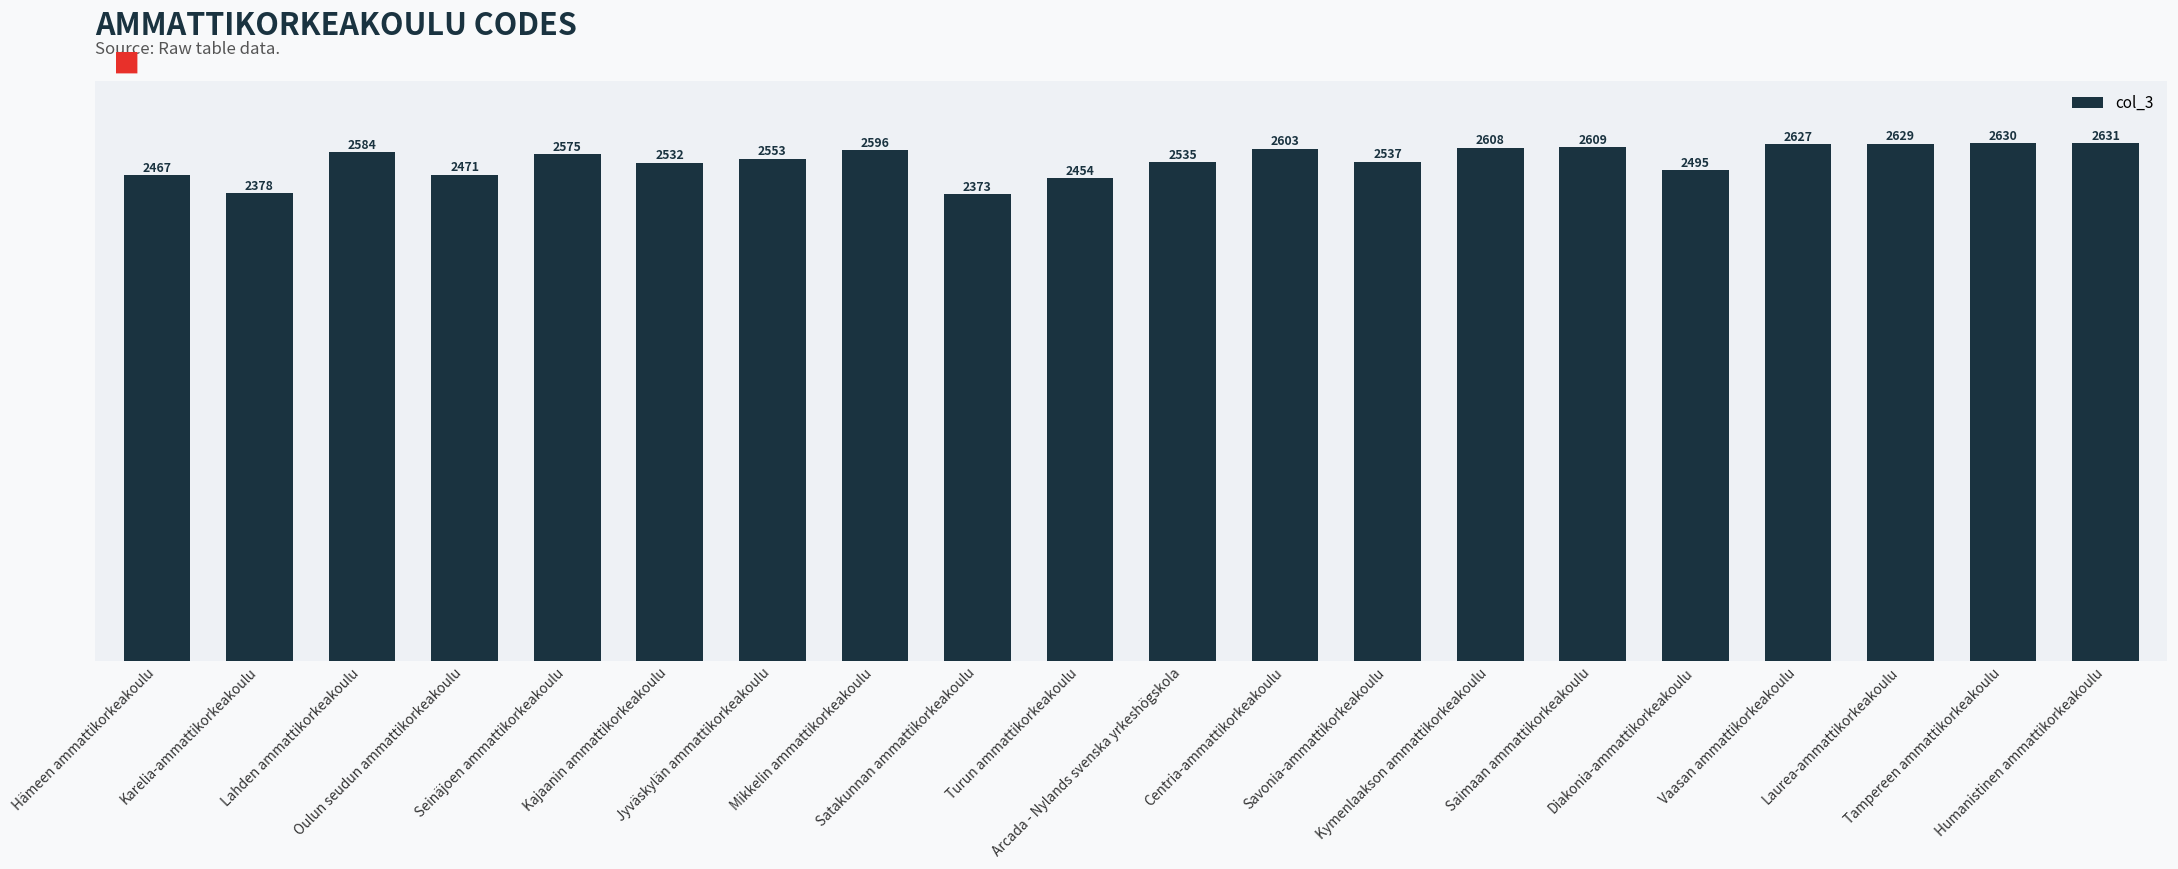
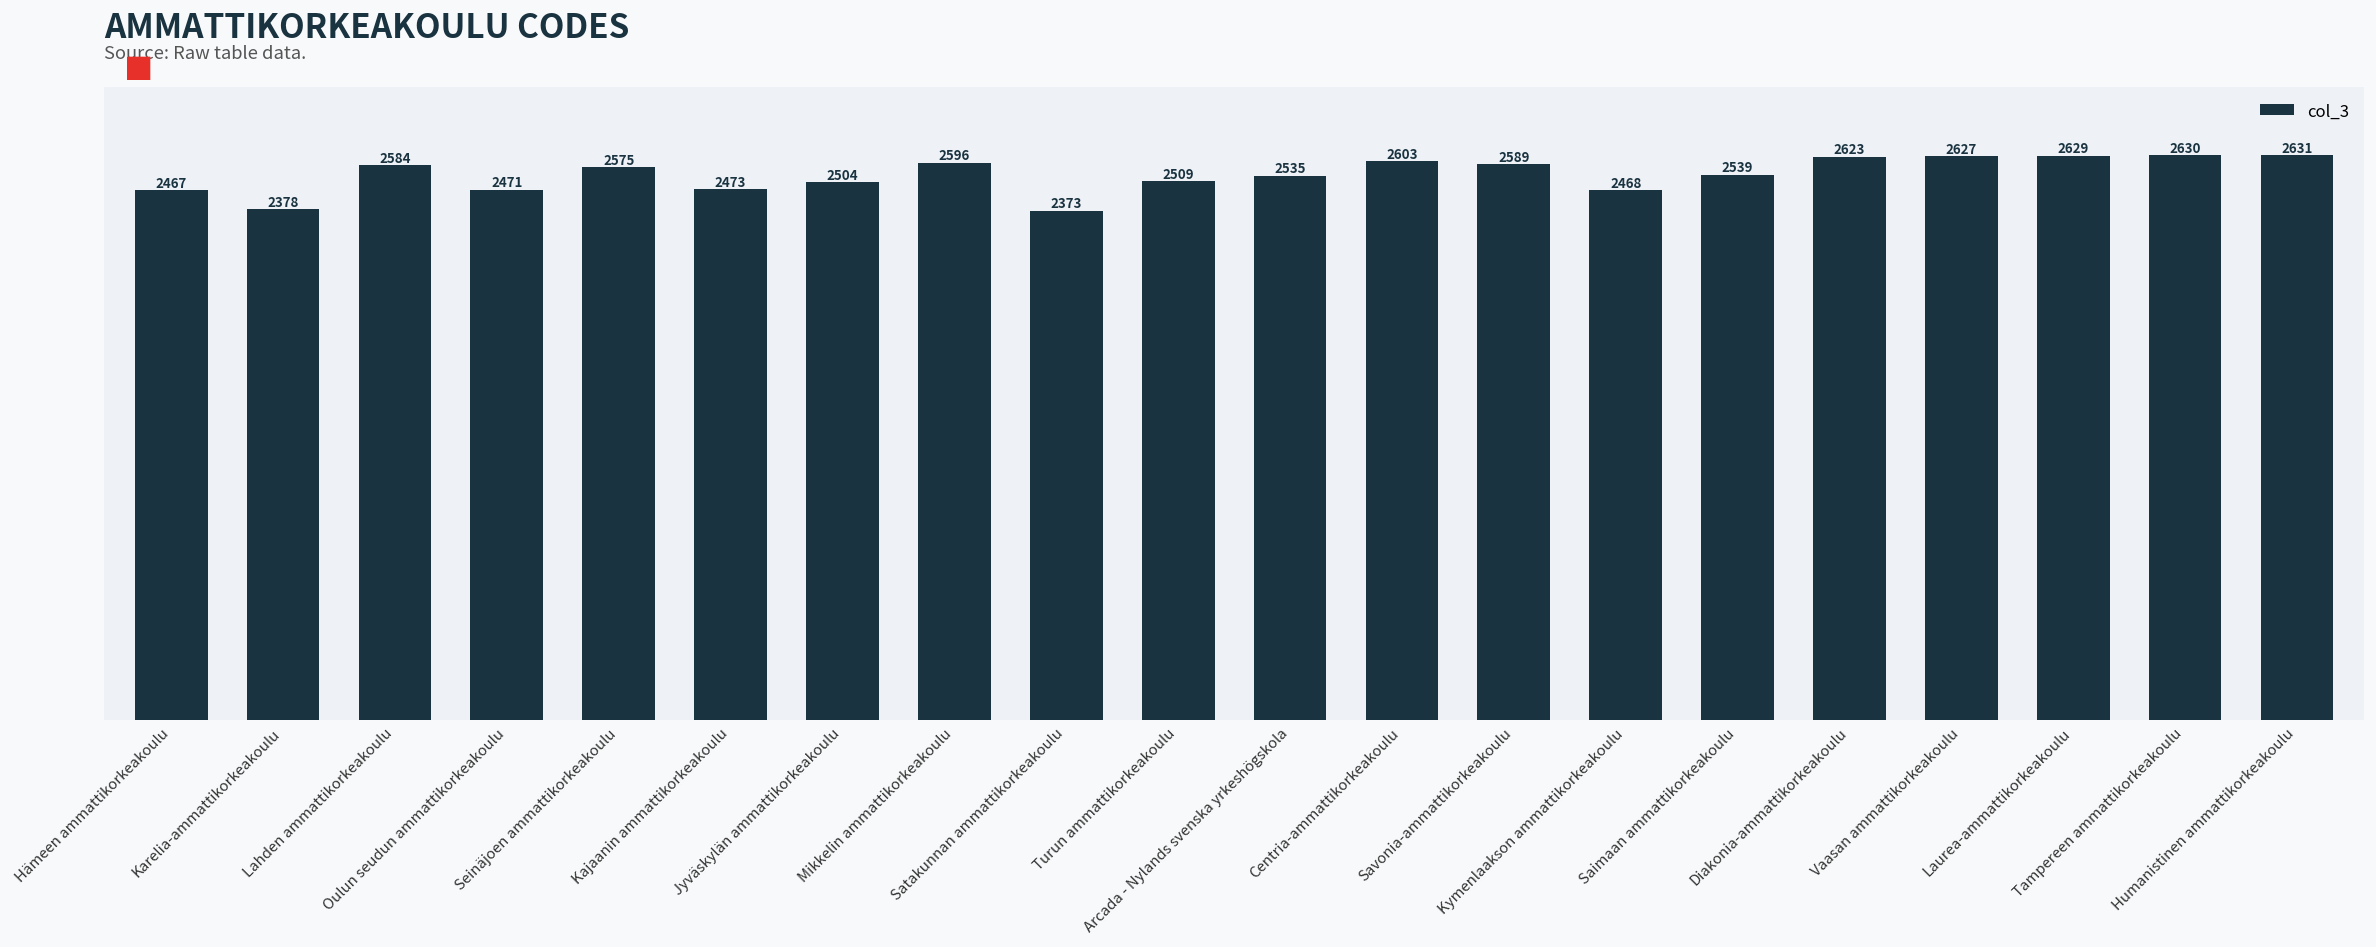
  {
    "Hämeen ammattikorkeakoulu": 2467,
    "Karelia-ammattikorkeakoulu": 2378,
    "Lahden ammattikorkeakoulu": 2584,
    "Oulun seudun ammattikorkeakoulu": 2471,
    "Seinäjoen ammattikorkeakoulu": 2575,
-   "Kajaanin ammattikorkeakoulu": 2532,
-   "Jyväskylän ammattikorkeakoulu": 2553,
+   "Kajaanin ammattikorkeakoulu": 2473,
+   "Jyväskylän ammattikorkeakoulu": 2504,
    "Mikkelin ammattikorkeakoulu": 2596,
    "Satakunnan ammattikorkeakoulu": 2373,
-   "Turun ammattikorkeakoulu": 2454,
+   "Turun ammattikorkeakoulu": 2509,
    "Arcada - Nylands svenska yrkeshögskola": 2535,
    "Centria-ammattikorkeakoulu": 2603,
-   "Savonia-ammattikorkeakoulu": 2537,
-   "Kymenlaakson ammattikorkeakoulu": 2608,
-   "Saimaan ammattikorkeakoulu": 2609,
-   "Diakonia-ammattikorkeakoulu": 2495,
+   "Savonia-ammattikorkeakoulu": 2589,
+   "Kymenlaakson ammattikorkeakoulu": 2468,
+   "Saimaan ammattikorkeakoulu": 2539,
+   "Diakonia-ammattikorkeakoulu": 2623,
    "Vaasan ammattikorkeakoulu": 2627,
    "Laurea-ammattikorkeakoulu": 2629,
    "Tampereen ammattikorkeakoulu": 2630,
    "Humanistinen ammattikorkeakoulu": 2631
  }
